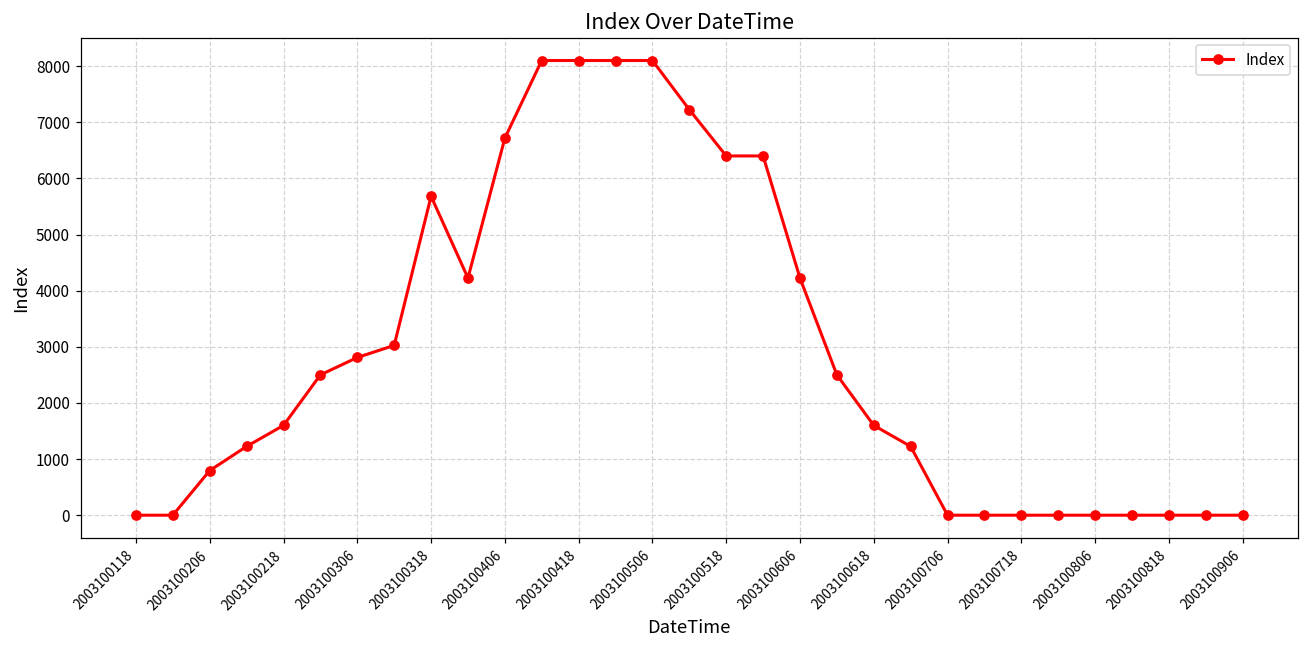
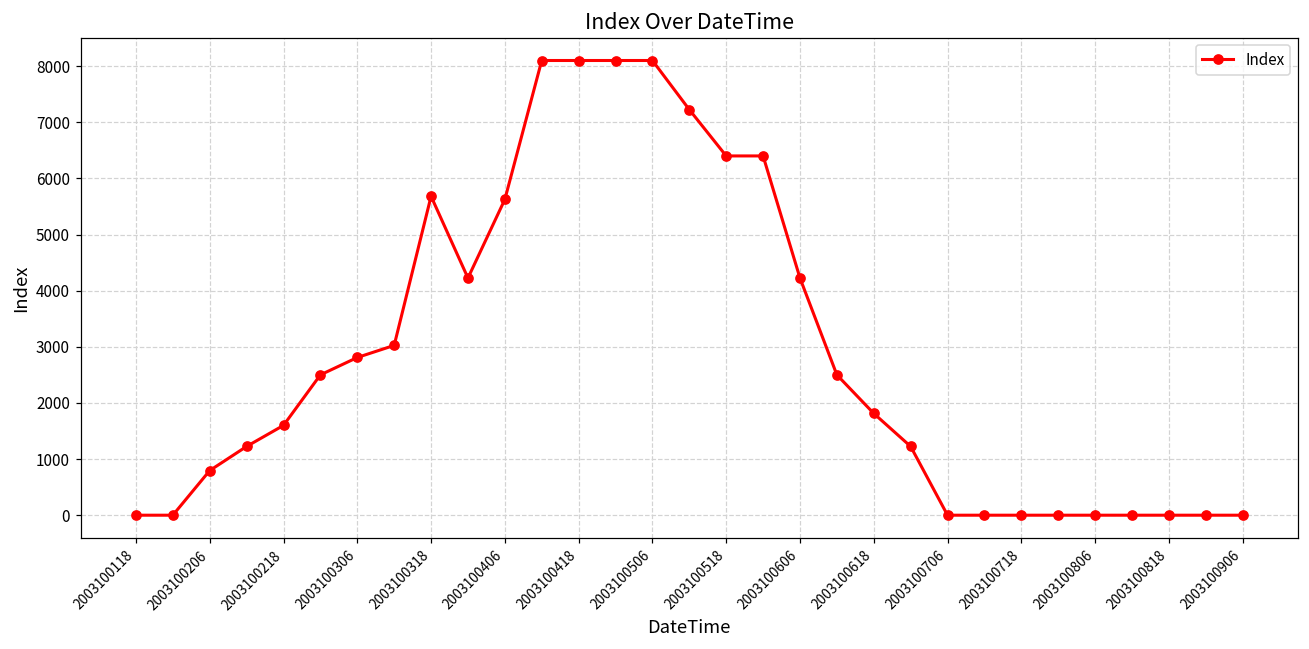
  {
    "2003100118": 0,
    "2003100206": 800,
    "2003100218": 1600,
    "2003100306": 2800,
    "2003100318": 5700,
-   "2003100406": 6700,
+   "2003100406": 5600,
    "2003100418": 8100,
    "2003100506": 8100,
    "2003100518": 6400,
    "2003100606": 4200,
-   "2003100618": 1600,
+   "2003100618": 1800,
    "2003100706": 0,
    "2003100718": 0,
    "2003100806": 0,
    "2003100818": 0,
    "2003100906": 0
  }
